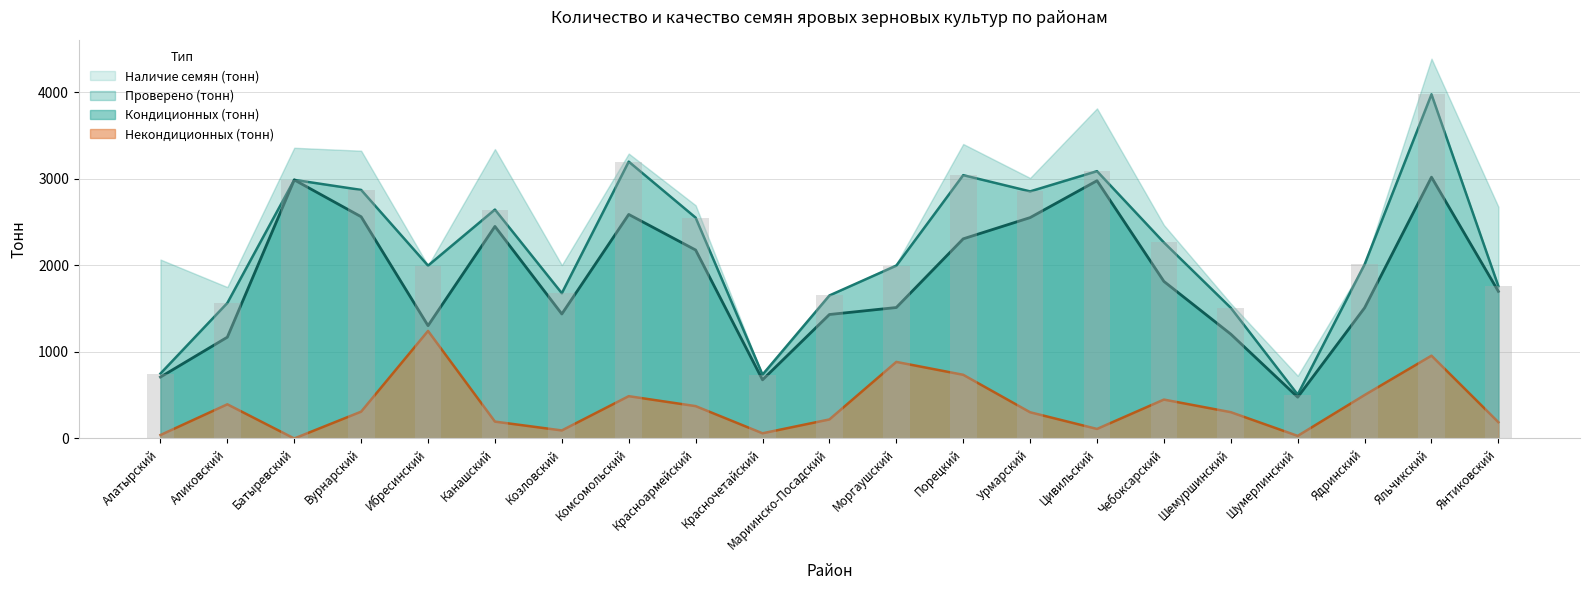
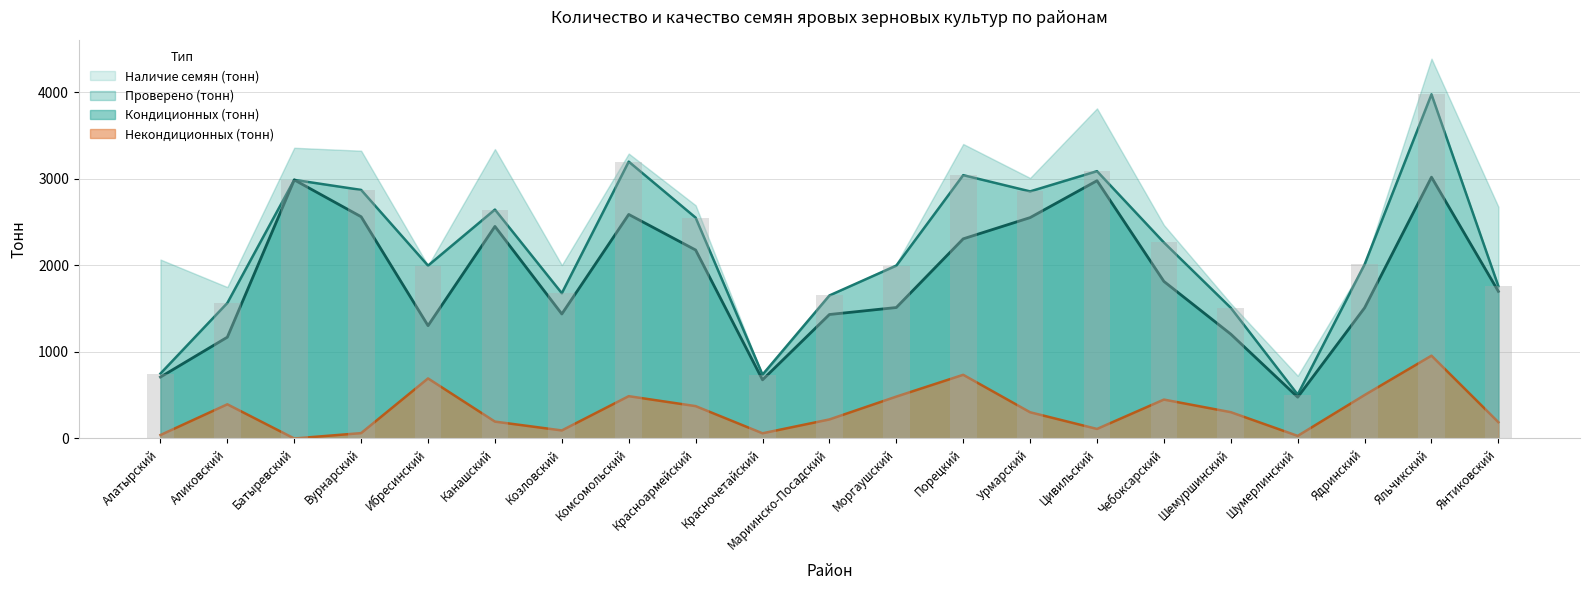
  {
    "Некондиционных (тонн)": {
      "Алатырский": 0,
      "Аликовский": 400,
      "Батыревский": 0,
-     "Вурнарский": 300,
-     "Ибресинский": 1200,
+     "Вурнарский": 100,
+     "Ибресинский": 700,
      "Канашский": 200,
      "Козловский": 100,
      "Комсомольский": 500,
      "Красноармейский": 400,
      "Красночетайский": 100,
      "Мариинско-Посадский": 200,
-     "Моргаушский": 900,
+     "Моргаушский": 500,
      "Порецкий": 700,
      "Урмарский": 300,
      "Цивильский": 100,
      "Чебоксарский": 400,
      "Шемуршинский": 300,
      "Шумерлинский": 0,
      "Ядринский": 500,
      "Яльчикский": 1000,
      "Янтиковский": 200
    }
  }
